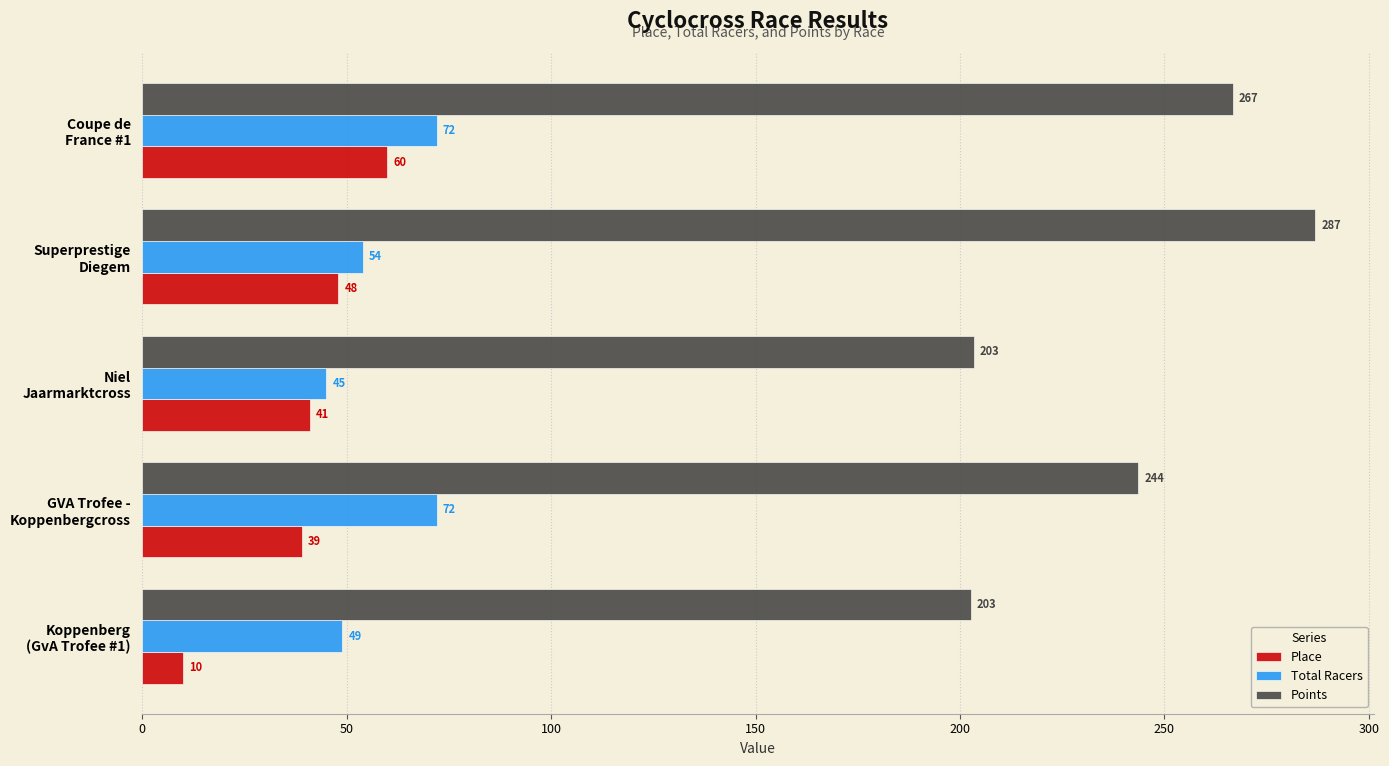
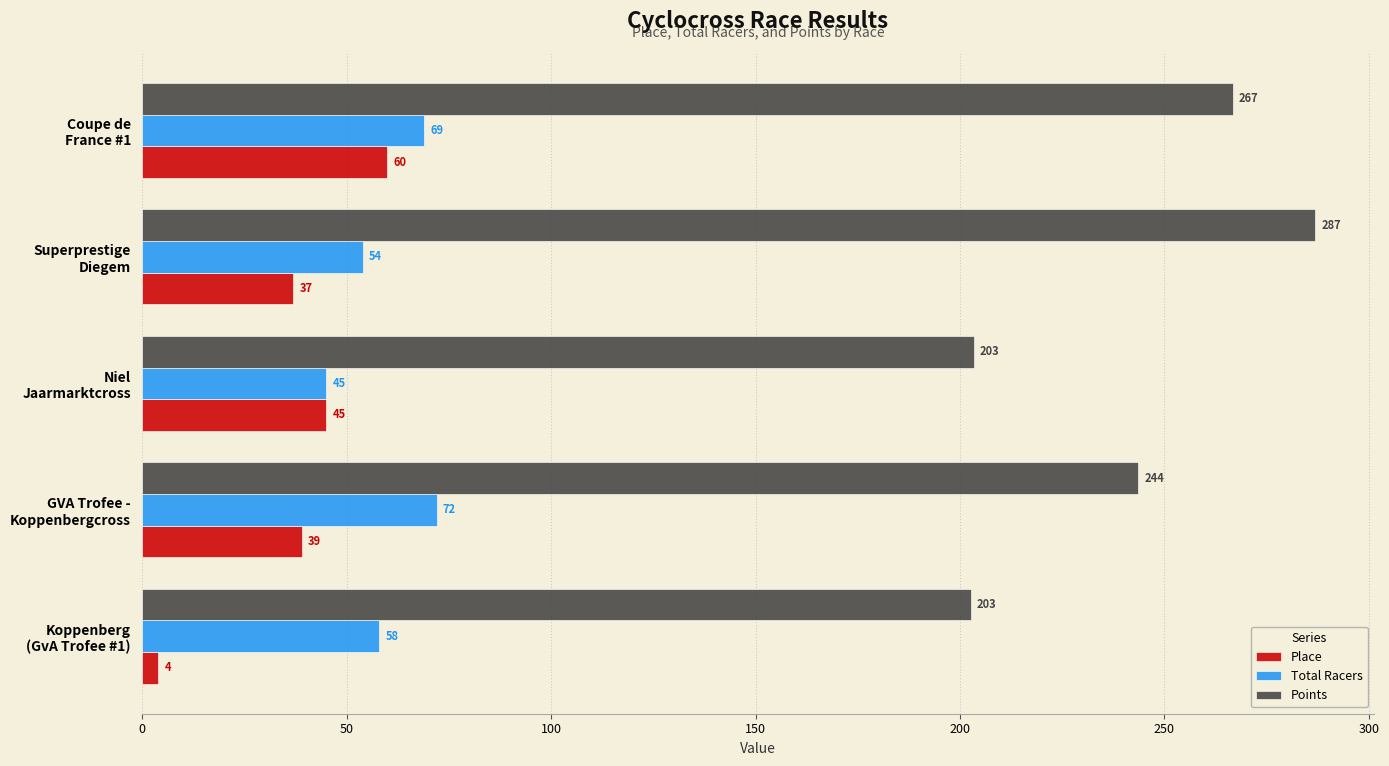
  {
    "Place": {
      "Coupe de France #1": 60,
-     "Superprestige Diegem": 48,
-     "Niel Jaarmarktcross": 41,
+     "Superprestige Diegem": 37,
+     "Niel Jaarmarktcross": 45,
      "GVA Trofee - Koppenbergcross": 39,
-     "Koppenberg (GvA Trofee #1)": 10
+     "Koppenberg (GvA Trofee #1)": 4
    },
    "Total Racers": {
-     "Coupe de France #1": 72,
+     "Coupe de France #1": 69,
      "Superprestige Diegem": 54,
      "Niel Jaarmarktcross": 45,
      "GVA Trofee - Koppenbergcross": 72,
-     "Koppenberg (GvA Trofee #1)": 49
+     "Koppenberg (GvA Trofee #1)": 58
    },
    "Points": {
      "Coupe de France #1": 267,
      "Superprestige Diegem": 287,
      "Niel Jaarmarktcross": 203,
      "GVA Trofee - Koppenbergcross": 244,
      "Koppenberg (GvA Trofee #1)": 203
    }
  }
